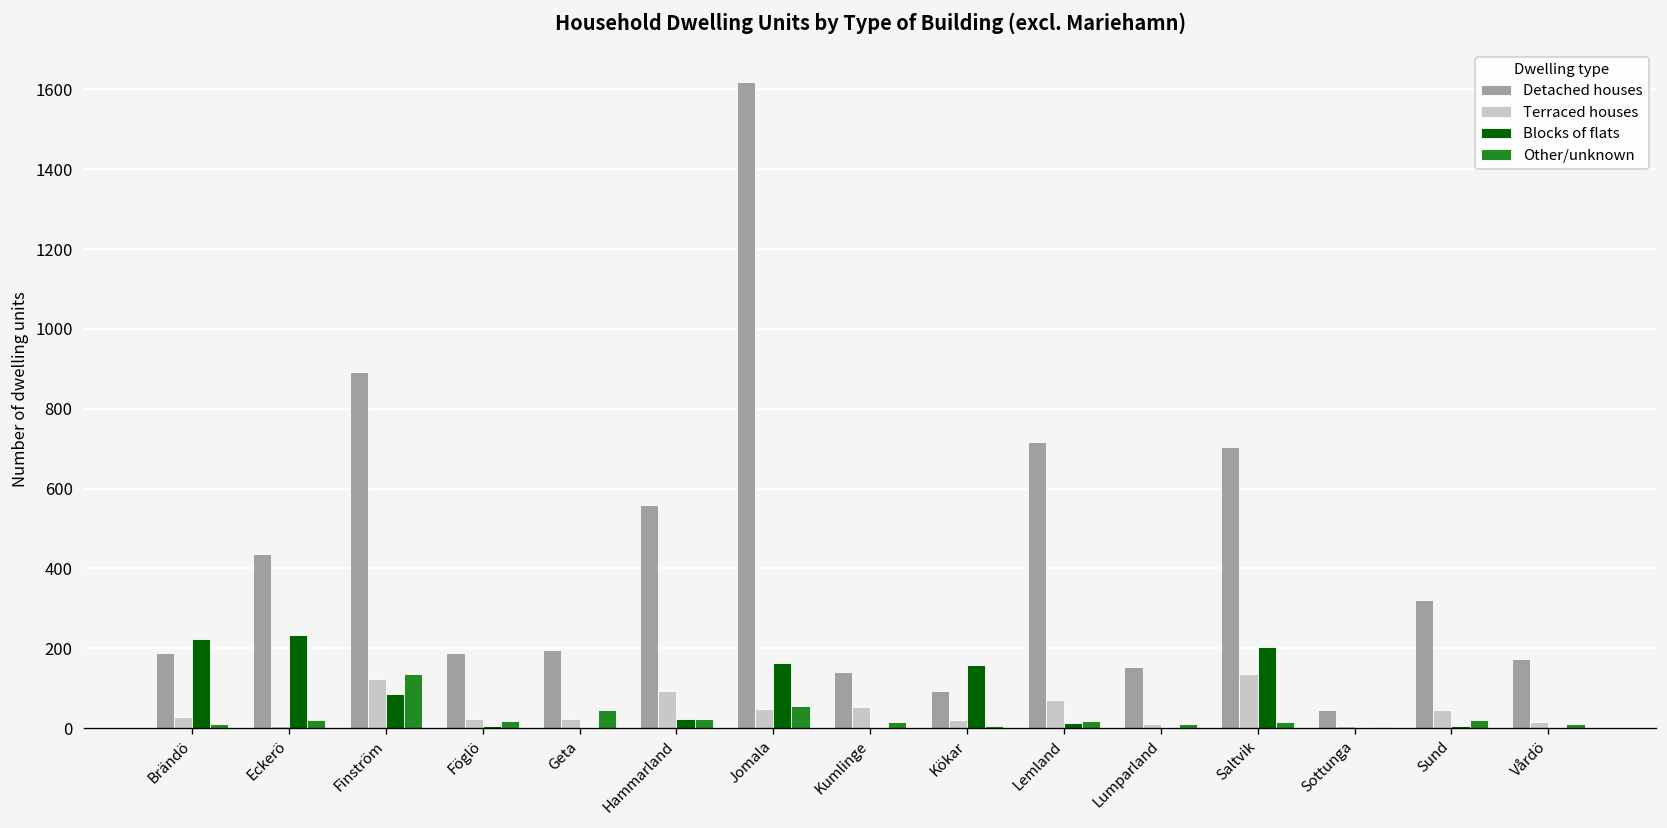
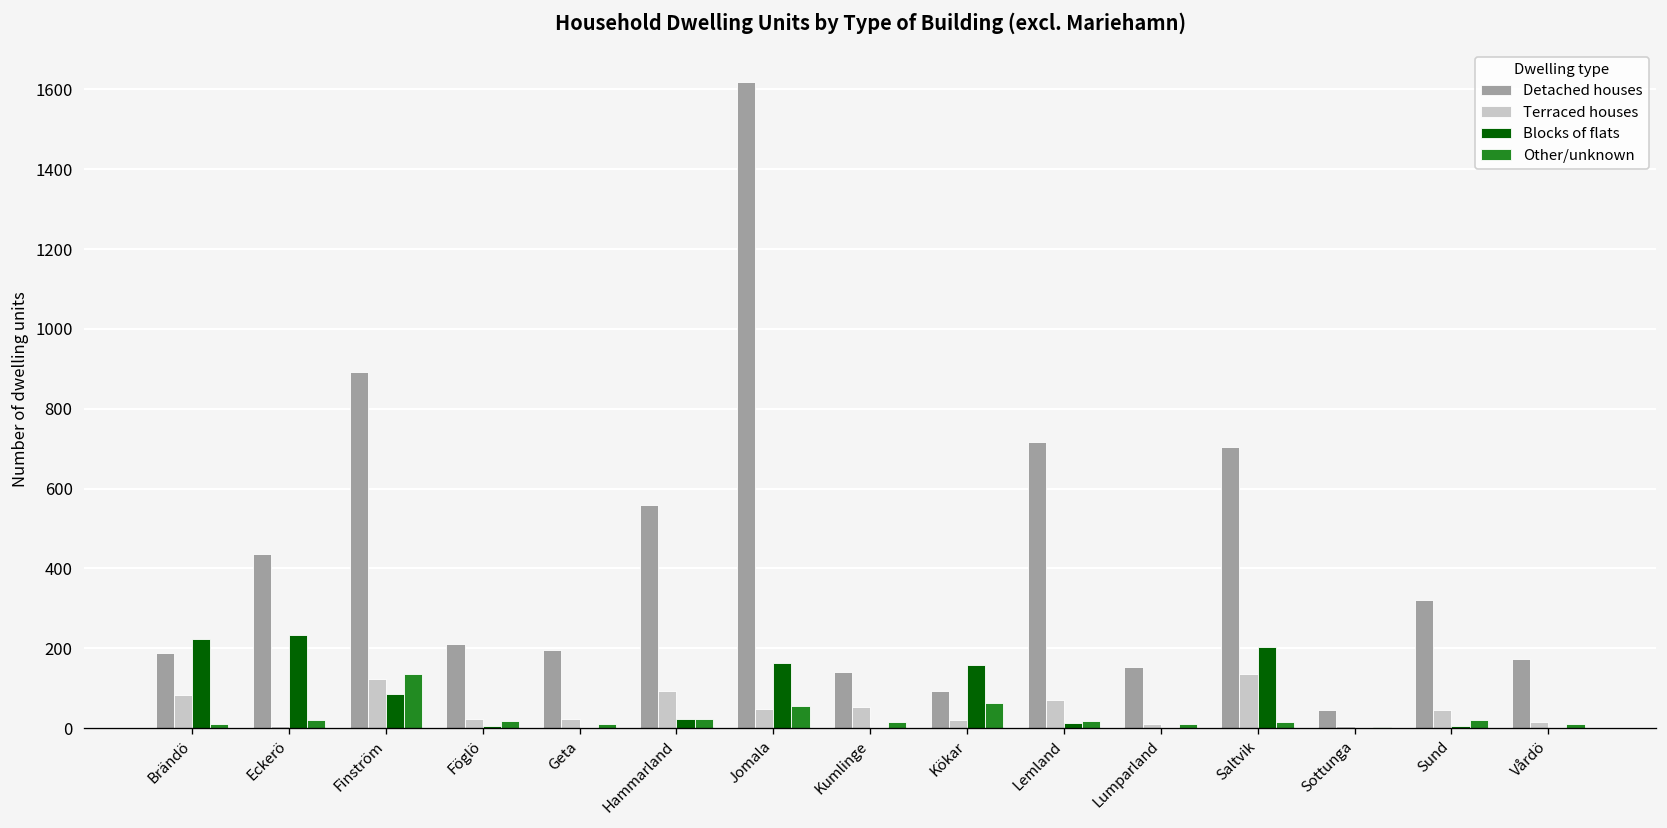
  {
    "Detached houses": {
      "Brändö": 190,
      "Eckerö": 440,
      "Finström": 890,
-     "Föglö": 190,
+     "Föglö": 210,
      "Geta": 200,
      "Hammarland": 560,
      "Jomala": 1620,
      "Kumlinge": 140,
      "Kökar": 90,
      "Lemland": 720,
      "Lumparland": 150,
      "Saltvik": 710,
      "Sottunga": 50,
      "Sund": 320,
      "Vårdö": 170
    },
    "Terraced houses": {
-     "Brändö": 30,
+     "Brändö": 80,
      "Finström": 120,
      "Föglö": 20,
      "Geta": 20,
      "Hammarland": 90,
      "Jomala": 50,
      "Kumlinge": 50,
      "Kökar": 20,
      "Lemland": 70,
      "Lumparland": 10,
      "Saltvik": 140,
      "Sund": 50,
      "Vårdö": 20
    },
    "Blocks of flats": {
      "Brändö": 220,
      "Eckerö": 230,
      "Finström": 90,
      "Geta": 0,
      "Hammarland": 20,
      "Jomala": 160,
      "Kumlinge": 0,
      "Kökar": 160,
      "Lemland": 10,
      "Lumparland": 0,
      "Saltvik": 200,
      "Sottunga": 0
    },
    "Other/unknown": {
      "Brändö": 10,
      "Eckerö": 20,
      "Finström": 140,
      "Föglö": 20,
-     "Geta": 50,
+     "Geta": 10,
      "Hammarland": 20,
      "Jomala": 60,
      "Kumlinge": 20,
-     "Kökar": 0,
+     "Kökar": 60,
      "Lemland": 20,
      "Lumparland": 10,
      "Saltvik": 10,
      "Sund": 20,
      "Vårdö": 10
    }
  }
